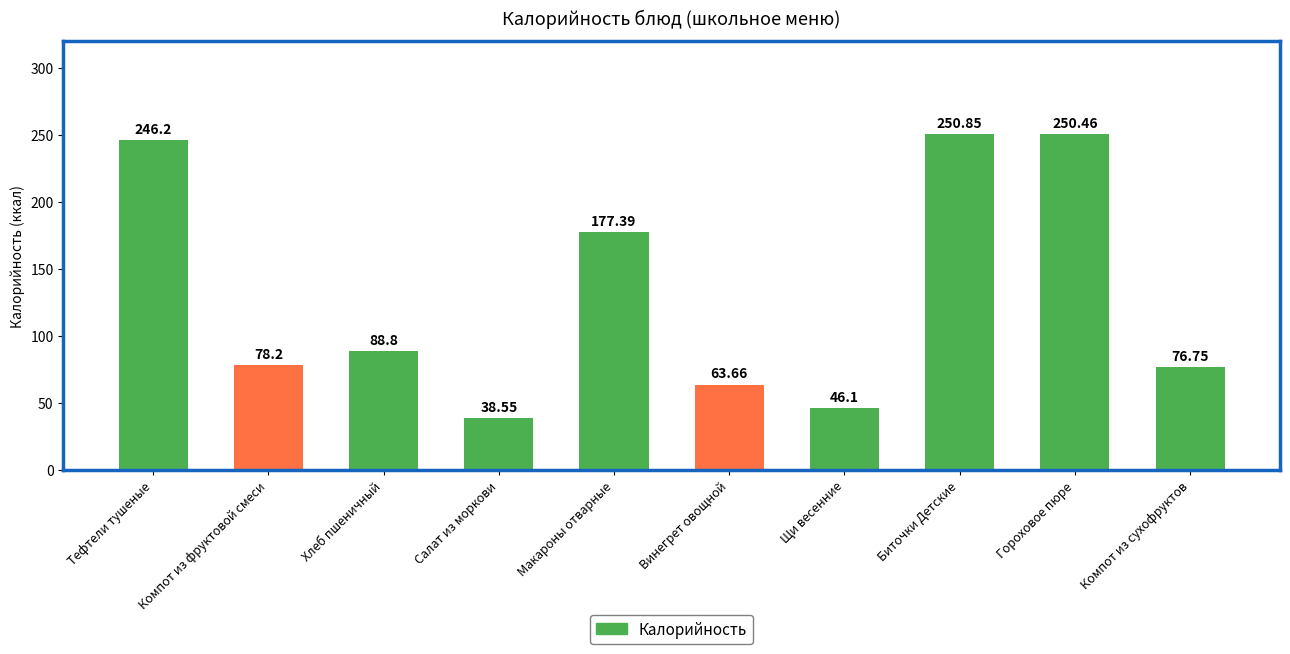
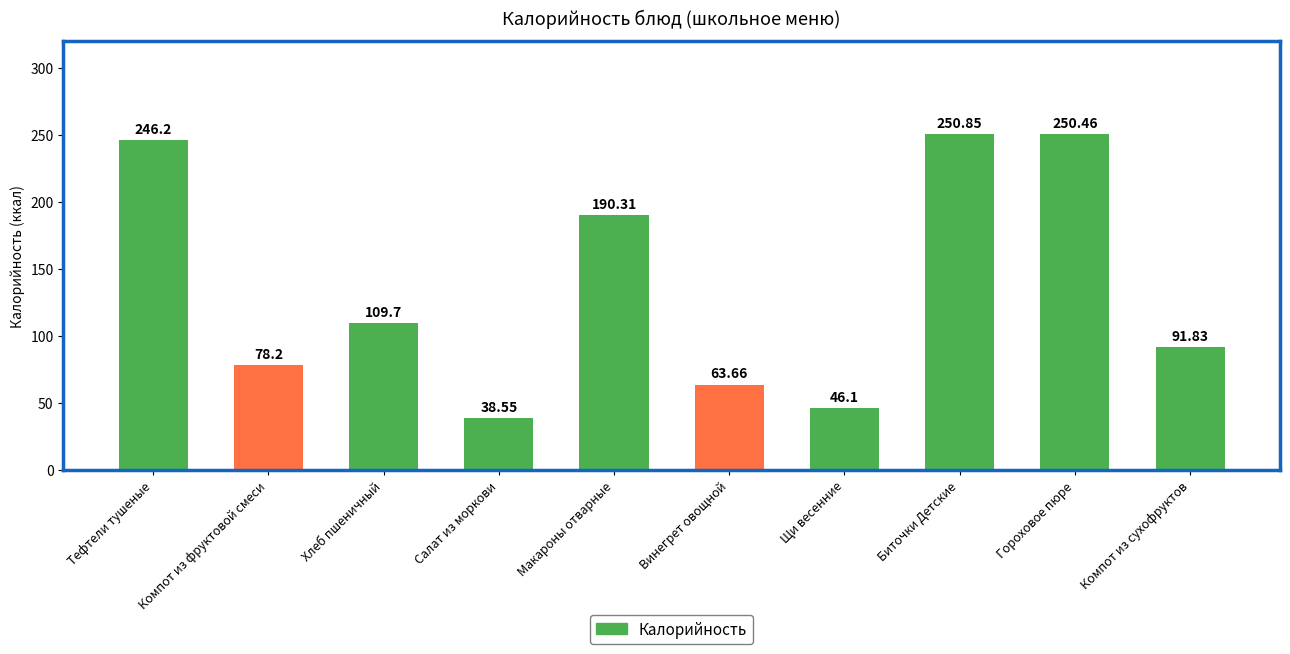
  {
    "Тефтели тушеные": 246.2,
    "Компот из фруктовой смеси": 78.2,
-   "Хлеб пшеничный": 88.8,
+   "Хлеб пшеничный": 109.7,
    "Салат из моркови": 38.55,
-   "Макароны отварные": 177.39,
+   "Макароны отварные": 190.31,
    "Винегрет овощной": 63.66,
    "Щи весенние": 46.1,
    "Биточки Детские": 250.85,
    "Гороховое пюре": 250.46,
-   "Компот из сухофруктов": 76.75
+   "Компот из сухофруктов": 91.83
  }
